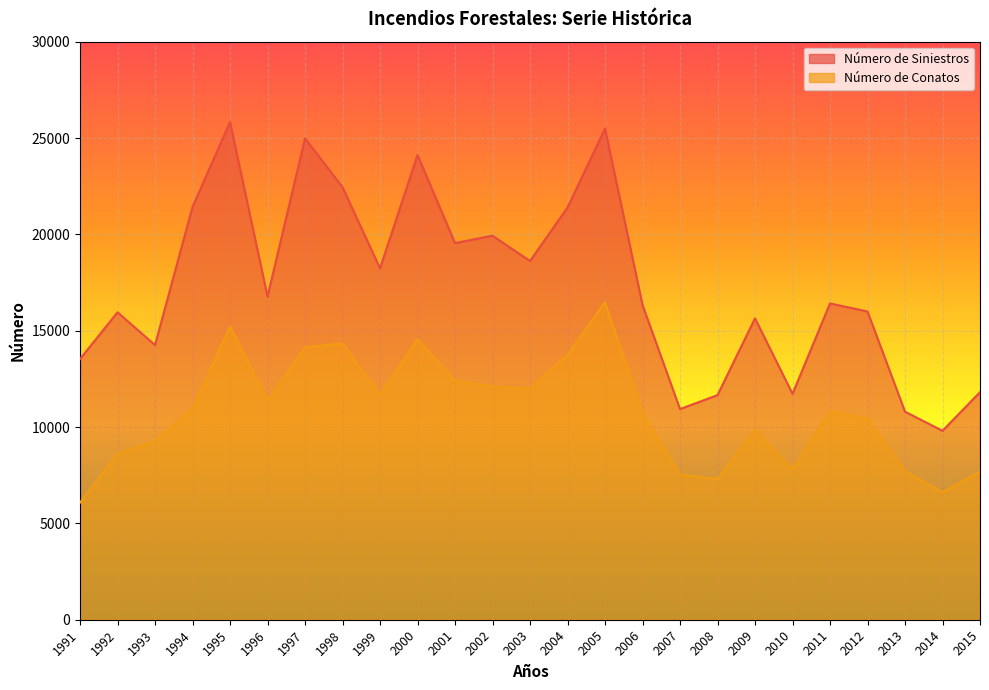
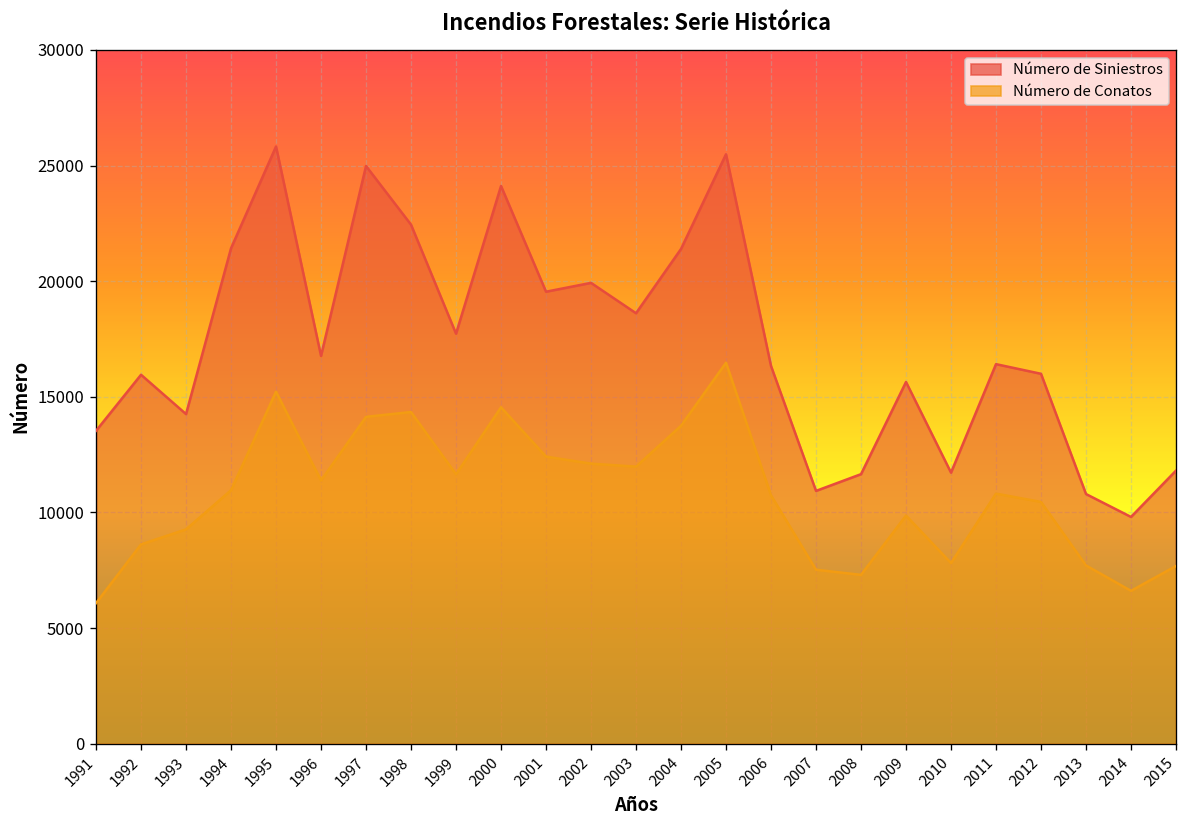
  {
    "Número de Siniestros": {
      "1991": 13500,
      "1992": 16000,
      "1993": 14300,
      "1994": 21400,
      "1995": 25800,
      "1996": 16800,
      "1997": 25000,
      "1998": 22400,
-     "1999": 18200,
+     "1999": 17700,
      "2000": 24100,
      "2001": 19500,
      "2002": 19900,
      "2003": 18600,
      "2004": 21400,
      "2005": 25500,
      "2006": 16300,
      "2007": 10900,
      "2008": 11700,
      "2009": 15600,
      "2010": 11700,
      "2011": 16400,
      "2012": 16000,
      "2013": 10800,
      "2014": 9800,
      "2015": 11800
    },
    "Número de Conatos": {
      "1991": 6100,
      "1992": 8600,
      "1993": 9300,
      "1994": 11000,
      "1995": 15200,
      "1996": 11400,
      "1997": 14100,
      "1998": 14300,
      "1999": 11700,
      "2000": 14500,
      "2001": 12400,
      "2002": 12100,
      "2003": 12000,
      "2004": 13800,
      "2005": 16500,
      "2006": 10700,
      "2007": 7500,
      "2008": 7300,
      "2009": 9900,
      "2010": 7800,
      "2011": 10800,
      "2012": 10500,
      "2013": 7700,
      "2014": 6600,
      "2015": 7700
    }
  }
